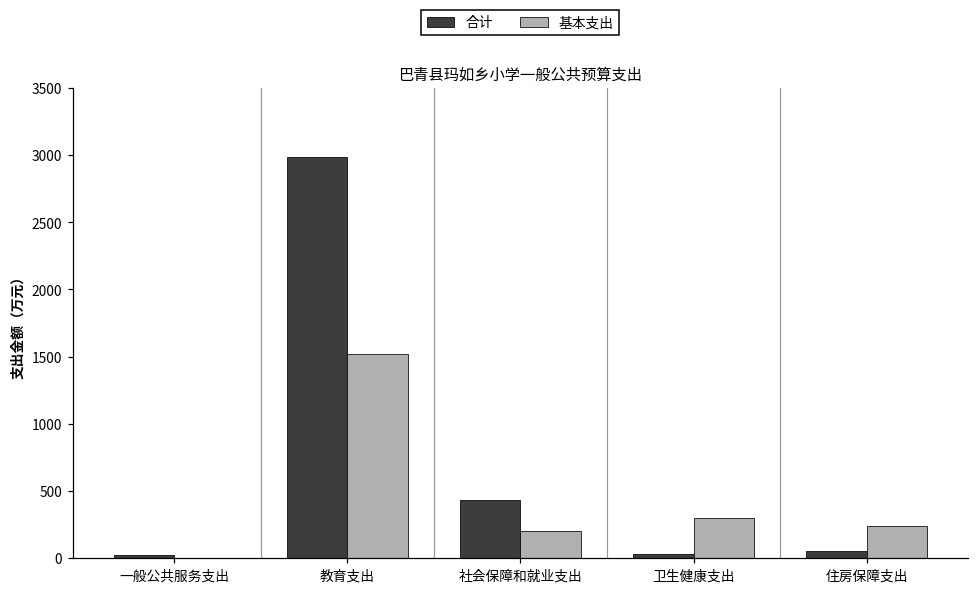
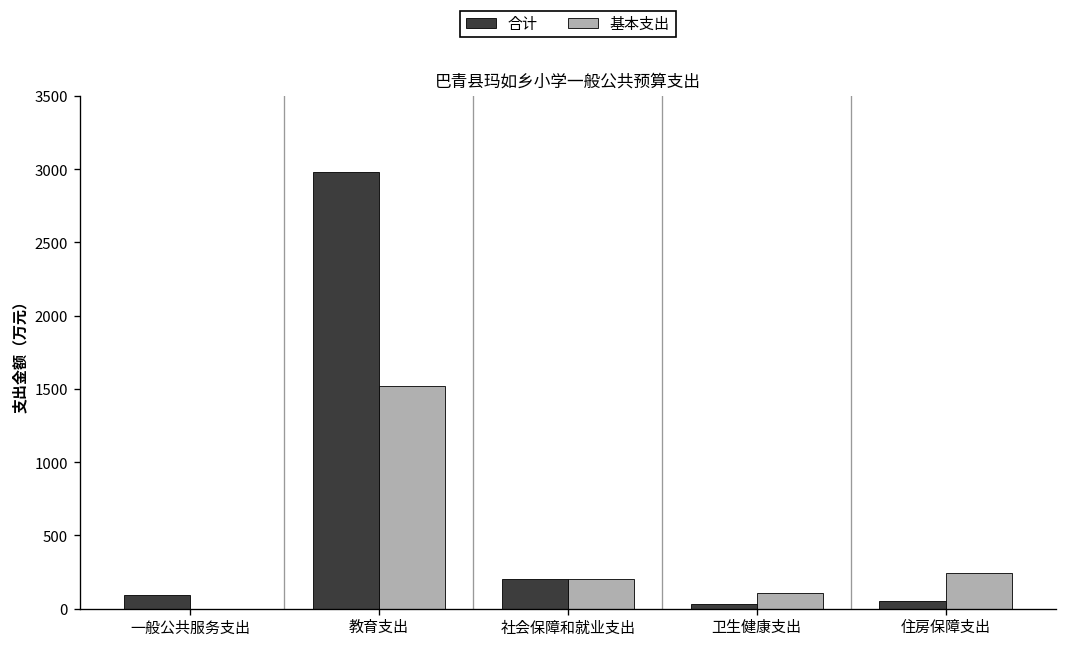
  {
    "合计": {
-     "一般公共服务支出": 30,
+     "一般公共服务支出": 90,
      "教育支出": 2980,
-     "社会保障和就业支出": 430,
+     "社会保障和就业支出": 200,
      "卫生健康支出": 30,
      "住房保障支出": 50
    },
    "基本支出": {
      "一般公共服务支出": 0,
      "教育支出": 1520,
      "社会保障和就业支出": 200,
-     "卫生健康支出": 300,
+     "卫生健康支出": 110,
      "住房保障支出": 240
    }
  }
